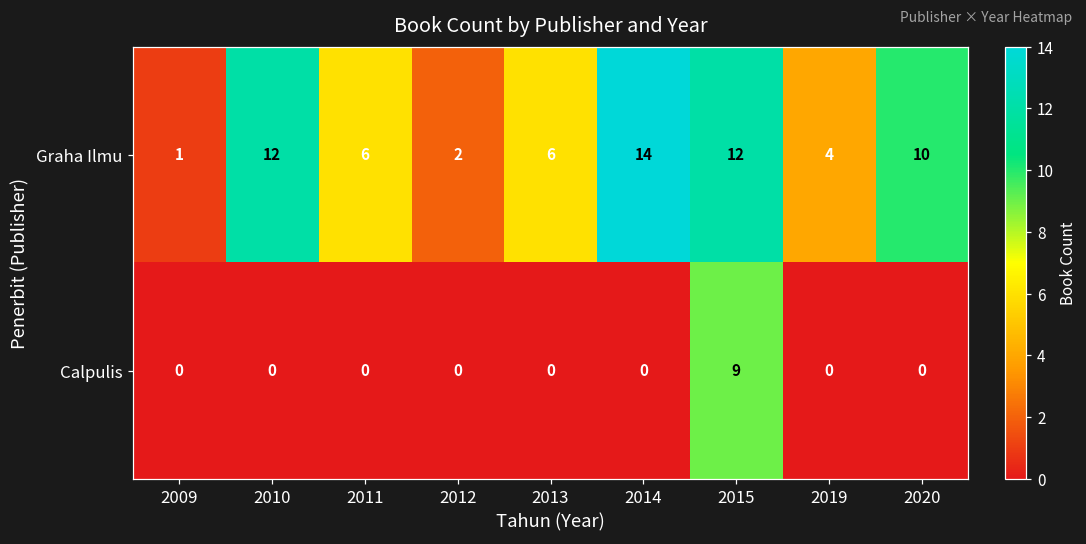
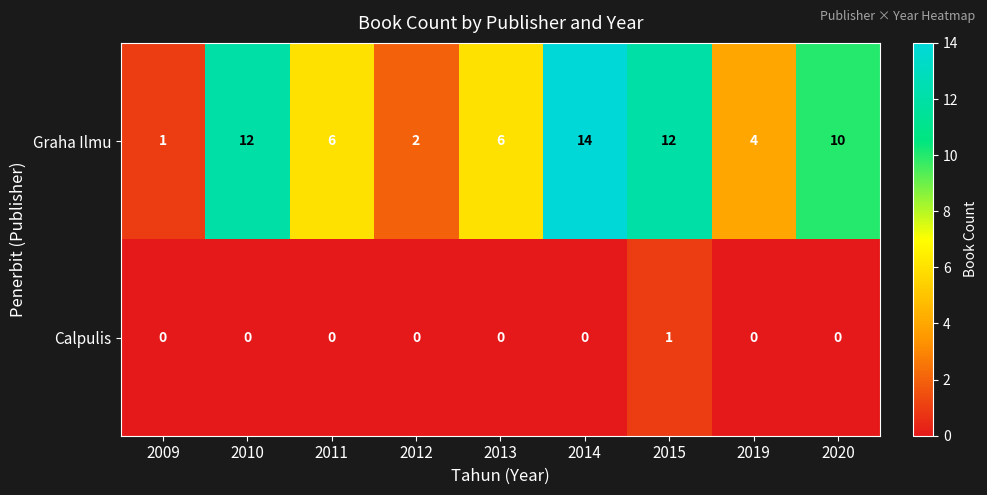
  {
    "Graha Ilmu": {
      "2009": 1,
      "2010": 12,
      "2011": 6,
      "2012": 2,
      "2013": 6,
      "2014": 14,
      "2015": 12,
      "2019": 4,
      "2020": 10
    },
    "Calpulis": {
      "2009": 0,
      "2010": 0,
      "2011": 0,
      "2012": 0,
      "2013": 0,
      "2014": 0,
-     "2015": 9,
+     "2015": 1,
      "2019": 0,
      "2020": 0
    }
  }
